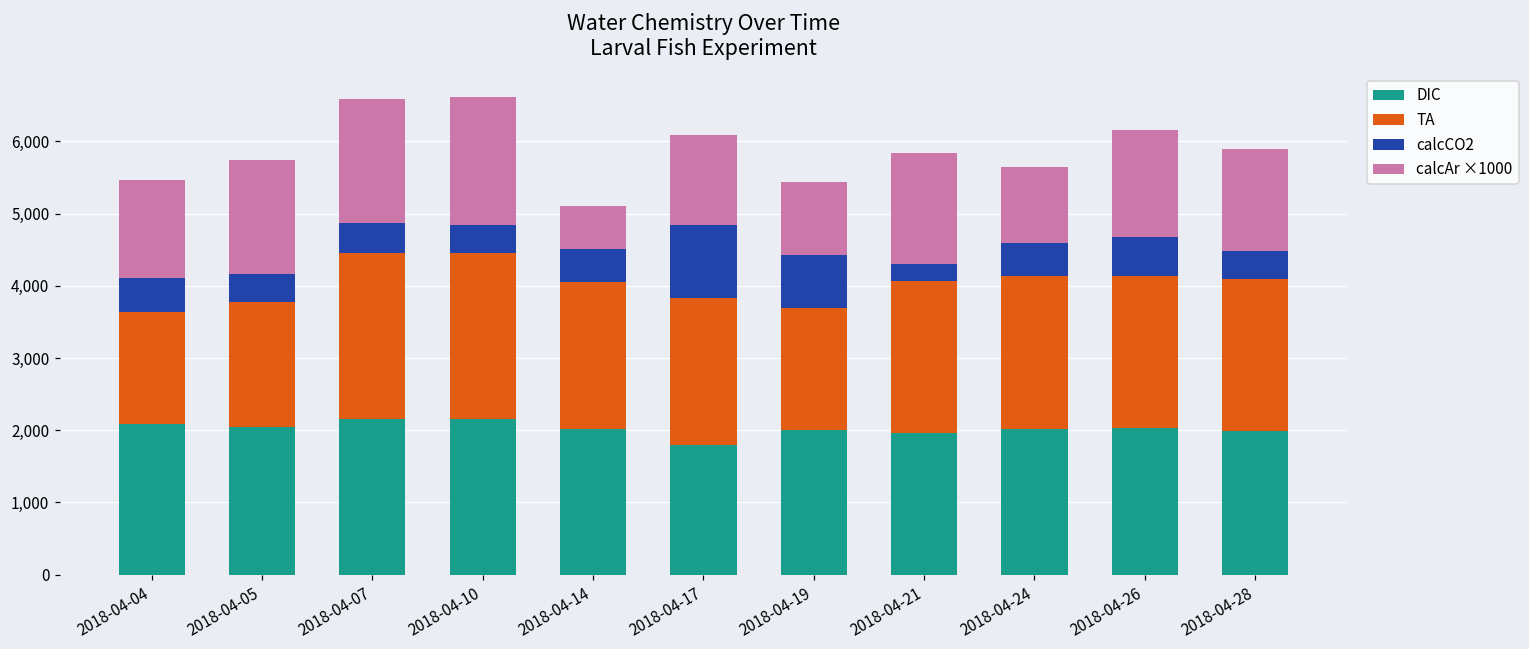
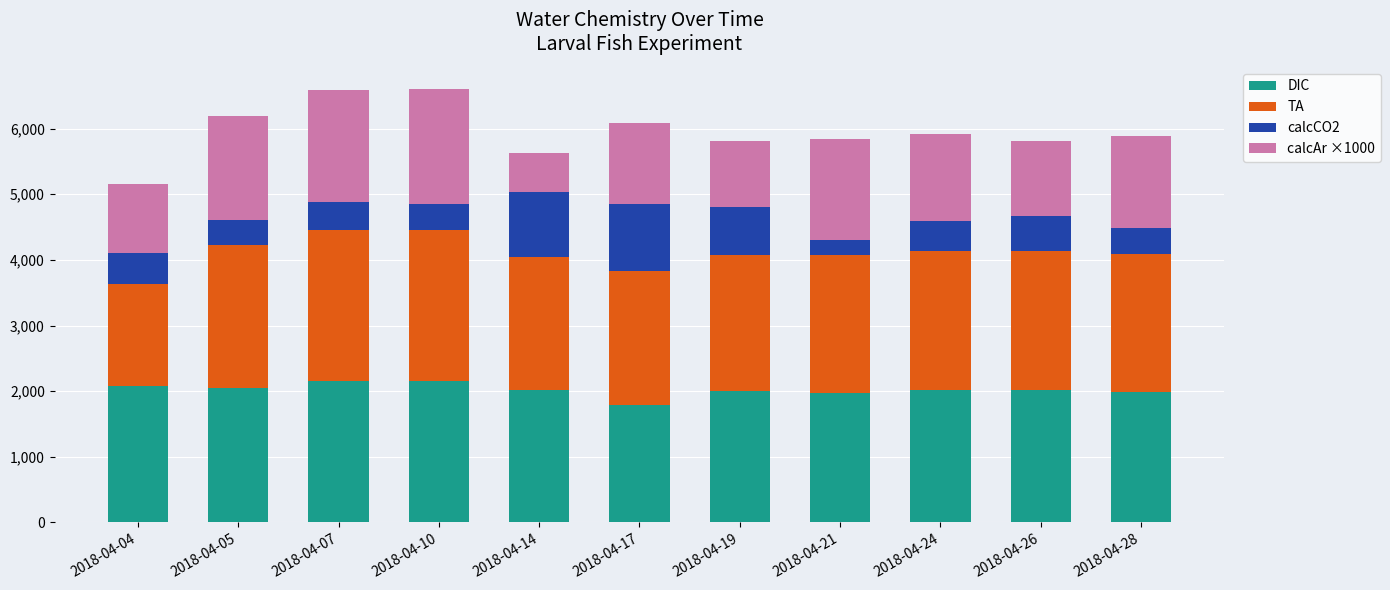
  {
    "DIC": {
      "2018-04-04": "2,100",
      "2018-04-05": "2,000",
      "2018-04-07": "2,200",
      "2018-04-10": "2,200",
      "2018-04-14": "2,000",
      "2018-04-17": "1,800",
      "2018-04-19": "2,000",
      "2018-04-21": "2,000",
      "2018-04-24": "2,000",
      "2018-04-26": "2,000",
      "2018-04-28": "2,000"
    },
    "TA": {
      "2018-04-04": "1,600",
-     "2018-04-05": "1,700",
+     "2018-04-05": "2,200",
      "2018-04-07": "2,300",
      "2018-04-10": "2,300",
      "2018-04-14": "2,000",
      "2018-04-17": "2,000",
-     "2018-04-19": "1,700",
+     "2018-04-19": "2,100",
      "2018-04-21": "2,100",
      "2018-04-24": "2,100",
      "2018-04-26": "2,100",
      "2018-04-28": "2,100"
    },
    "calcCO2": {
      "2018-04-04": "500",
      "2018-04-05": "400",
      "2018-04-07": "400",
      "2018-04-10": "400",
-     "2018-04-14": "500",
+     "2018-04-14": "1,000",
      "2018-04-17": "1,000",
      "2018-04-19": "700",
      "2018-04-21": "200",
      "2018-04-24": "500",
      "2018-04-26": "500",
      "2018-04-28": "400"
    },
    "calcAr ×1000": {
-     "2018-04-04": "1,400",
+     "2018-04-04": "1,000",
      "2018-04-05": "1,600",
      "2018-04-07": "1,700",
      "2018-04-10": "1,800",
      "2018-04-14": "600",
      "2018-04-17": "1,200",
      "2018-04-19": "1,000",
      "2018-04-21": "1,500",
-     "2018-04-24": "1,100",
-     "2018-04-26": "1,500",
+     "2018-04-24": "1,300",
+     "2018-04-26": "1,100",
      "2018-04-28": "1,400"
    }
  }
